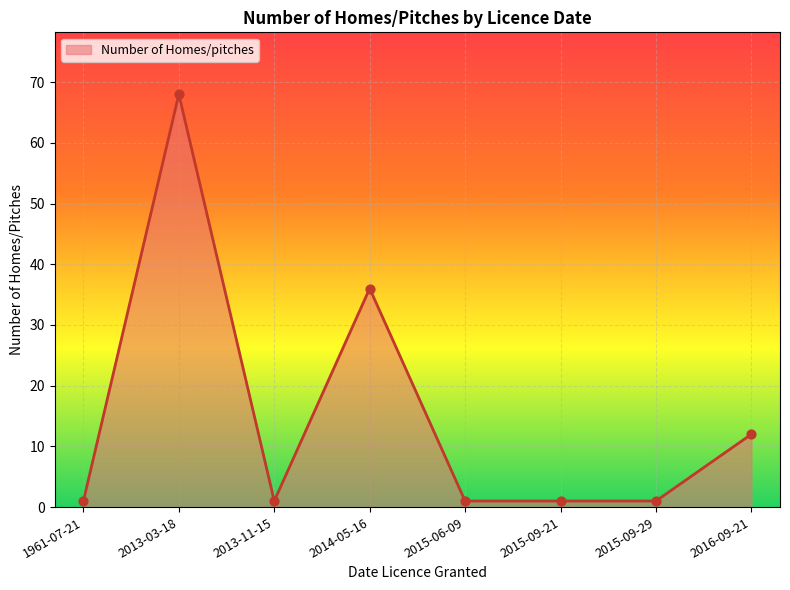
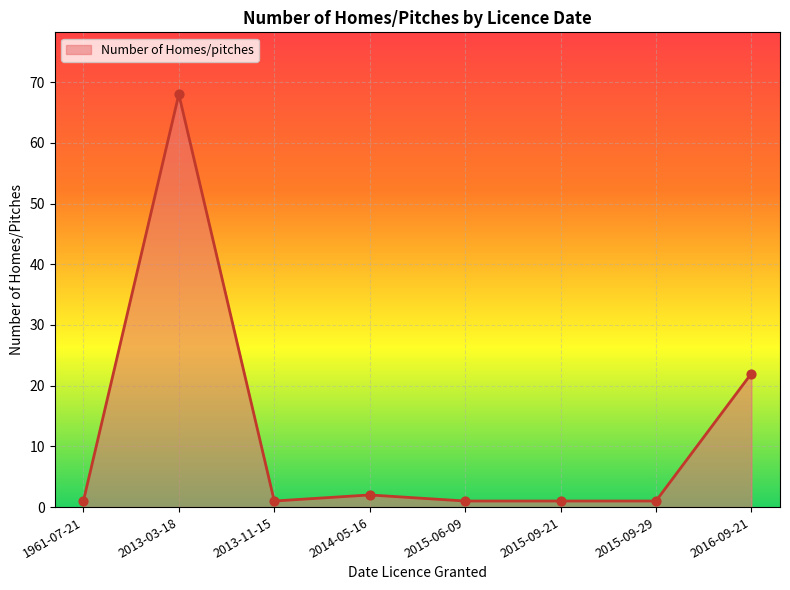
  {
    "1961-07-21": 1,
    "2013-03-18": 68,
    "2013-11-15": 1,
-   "2014-05-16": 36,
+   "2014-05-16": 2,
    "2015-06-09": 1,
    "2015-09-21": 1,
    "2015-09-29": 1,
-   "2016-09-21": 12
+   "2016-09-21": 22
  }
